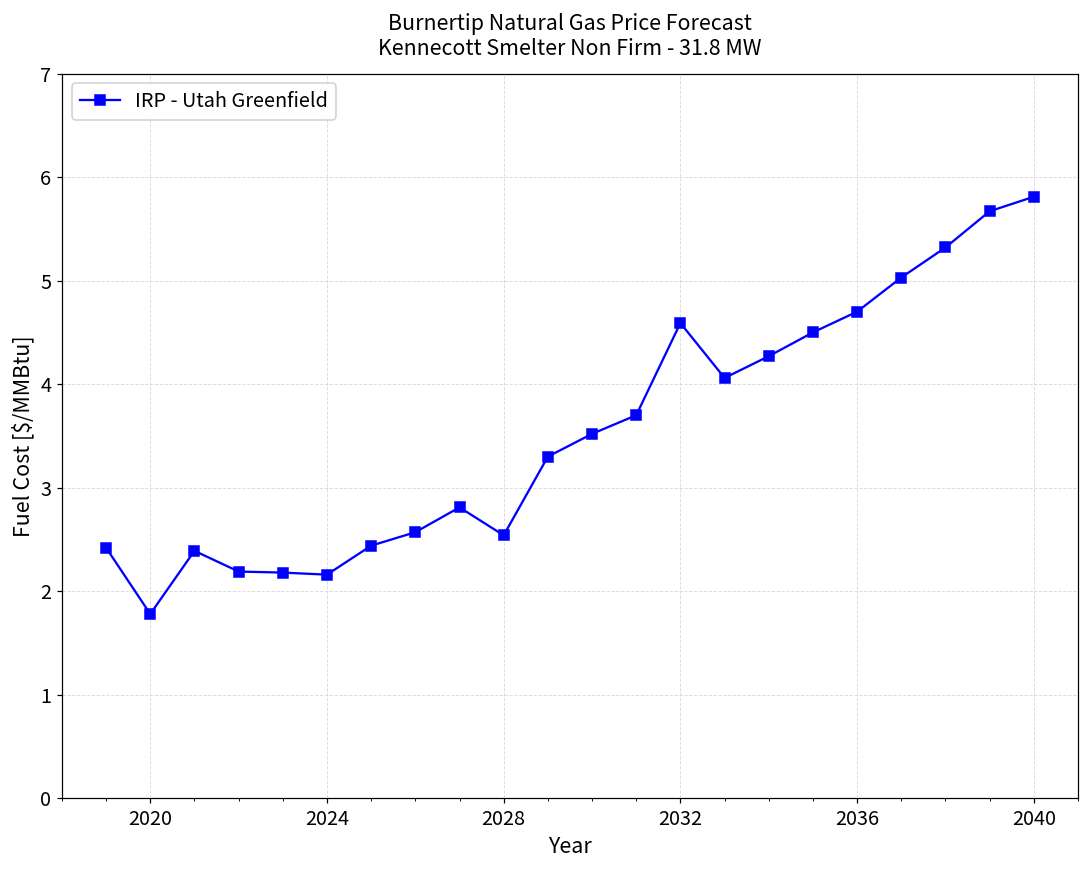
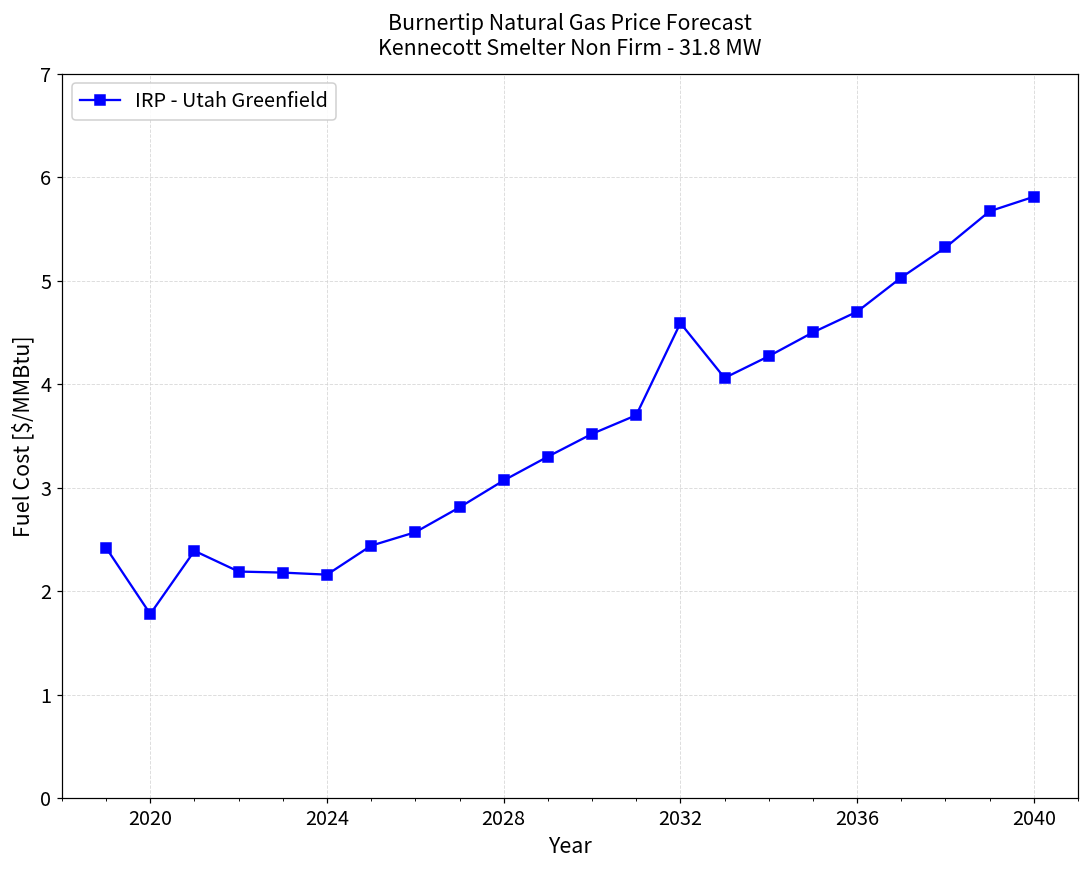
  {
    "2020": 1.8,
    "2024": 2.2,
-   "2028": 2.5,
+   "2028": 3.1,
    "2032": 4.6,
    "2036": 4.7,
    "2040": 5.8
  }
